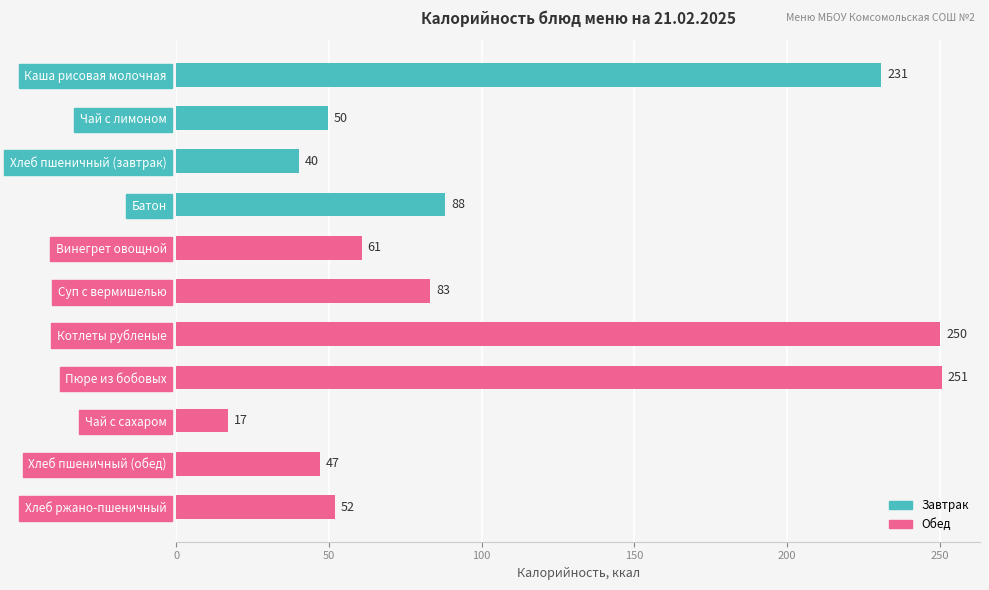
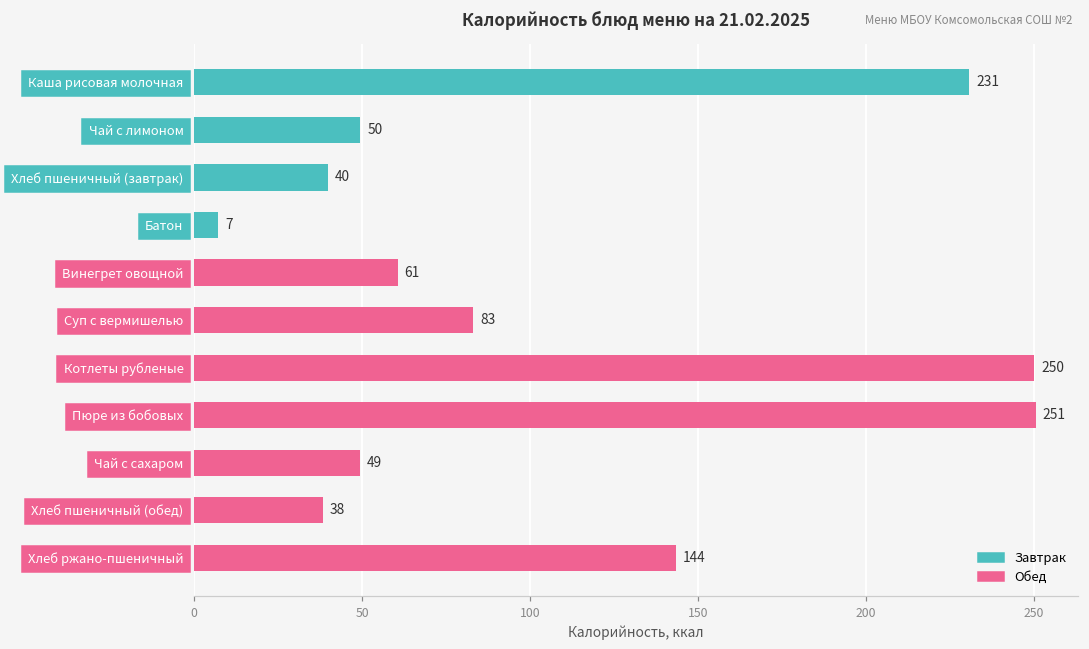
  {
    "Каша рисовая молочная": 231,
    "Чай с лимоном": 50,
    "Хлеб пшеничный (завтрак)": 40,
-   "Батон": 88,
+   "Батон": 7,
    "Винегрет овощной": 61,
    "Суп с вермишелью": 83,
    "Котлеты рубленые": 250,
    "Пюре из бобовых": 251,
-   "Чай с сахаром": 17,
-   "Хлеб пшеничный (обед)": 47,
-   "Хлеб ржано-пшеничный": 52
+   "Чай с сахаром": 49,
+   "Хлеб пшеничный (обед)": 38,
+   "Хлеб ржано-пшеничный": 144
  }
